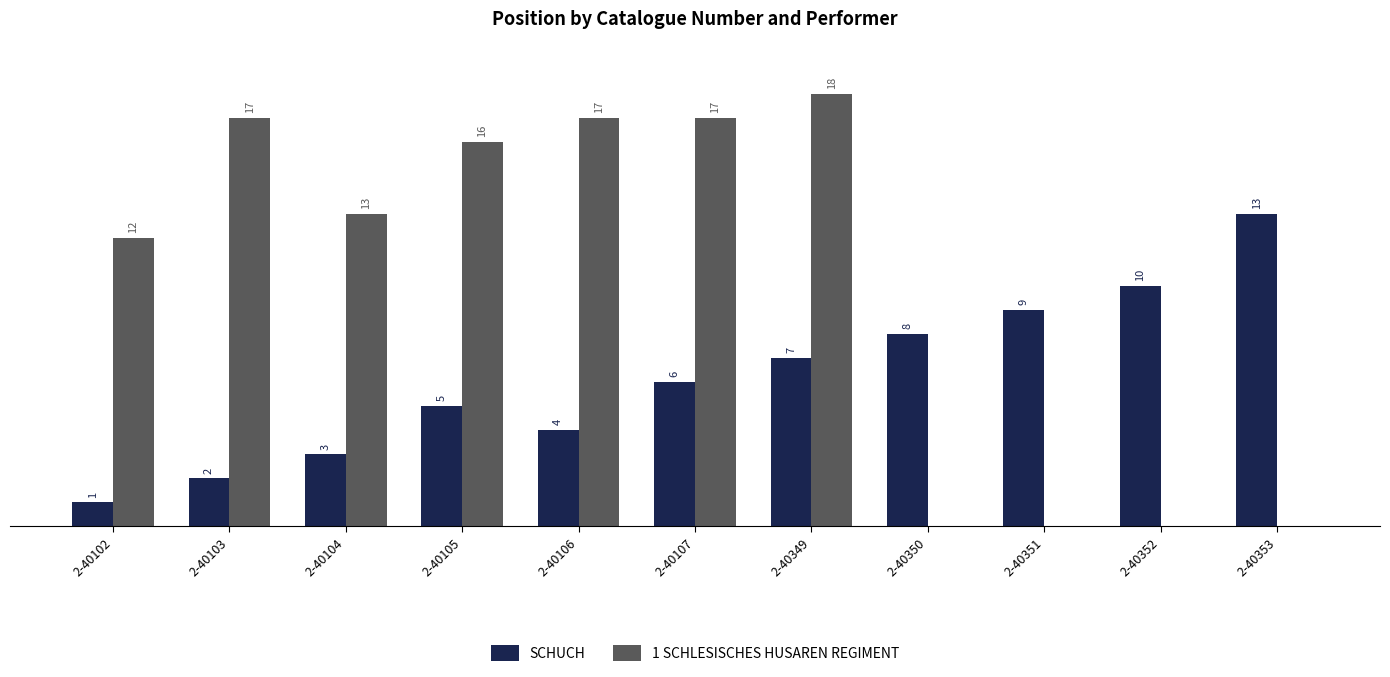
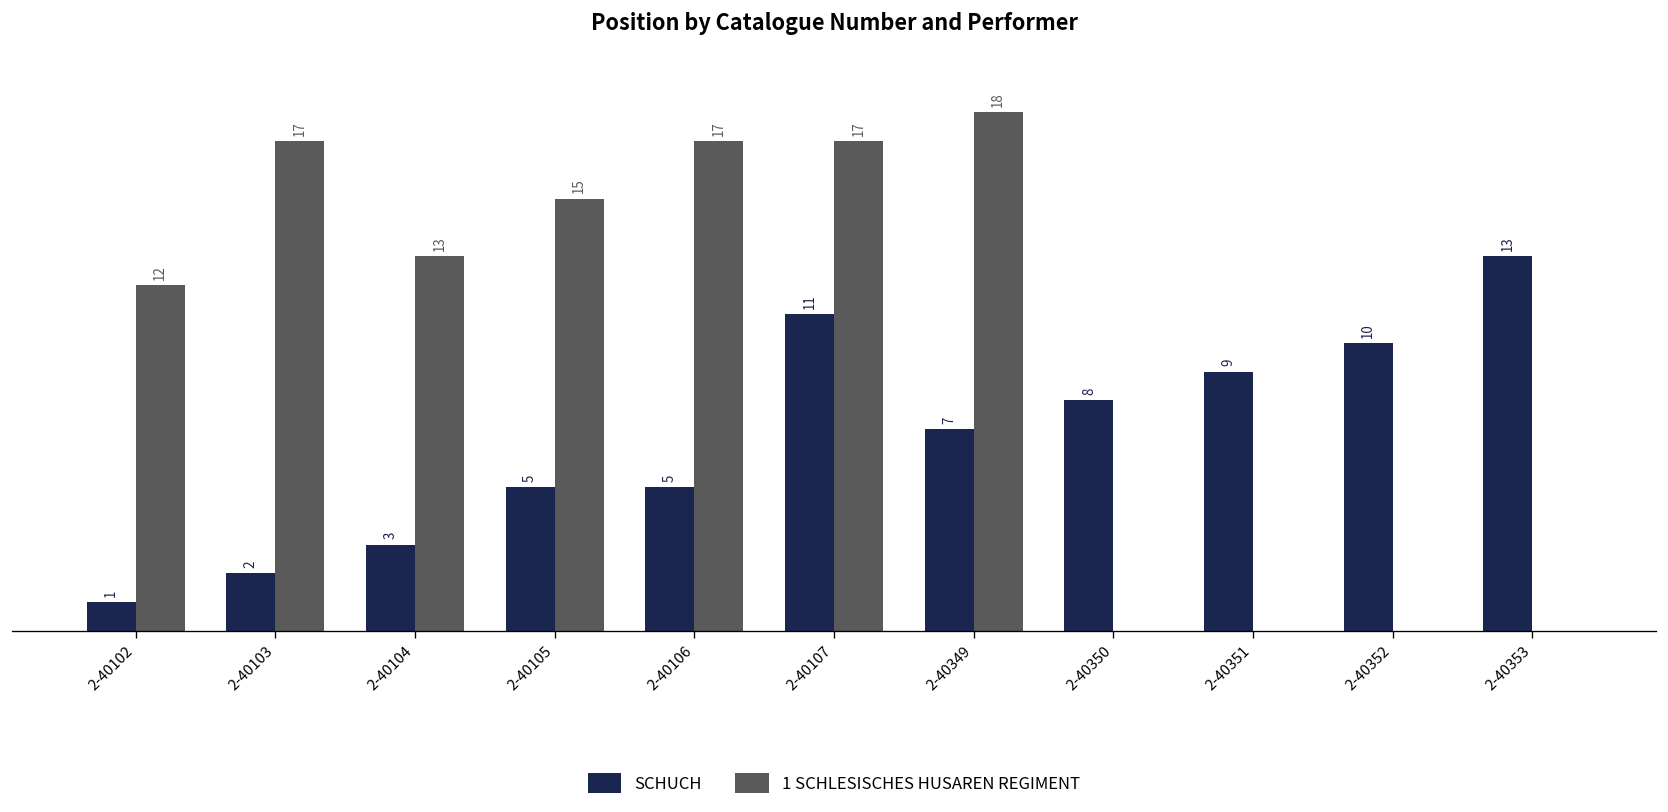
  {
    "SCHUCH": {
      "2-40102": 1,
      "2-40103": 2,
      "2-40104": 3,
      "2-40105": 5,
-     "2-40106": 4,
-     "2-40107": 6,
+     "2-40106": 5,
+     "2-40107": 11,
      "2-40349": 7,
      "2-40350": 8,
      "2-40351": 9,
      "2-40352": 10,
      "2-40353": 13
    },
    "1 SCHLESISCHES HUSAREN REGIMENT": {
      "2-40102": 12,
      "2-40103": 17,
      "2-40104": 13,
-     "2-40105": 16,
+     "2-40105": 15,
      "2-40106": 17,
      "2-40107": 17,
      "2-40349": 18
    }
  }
